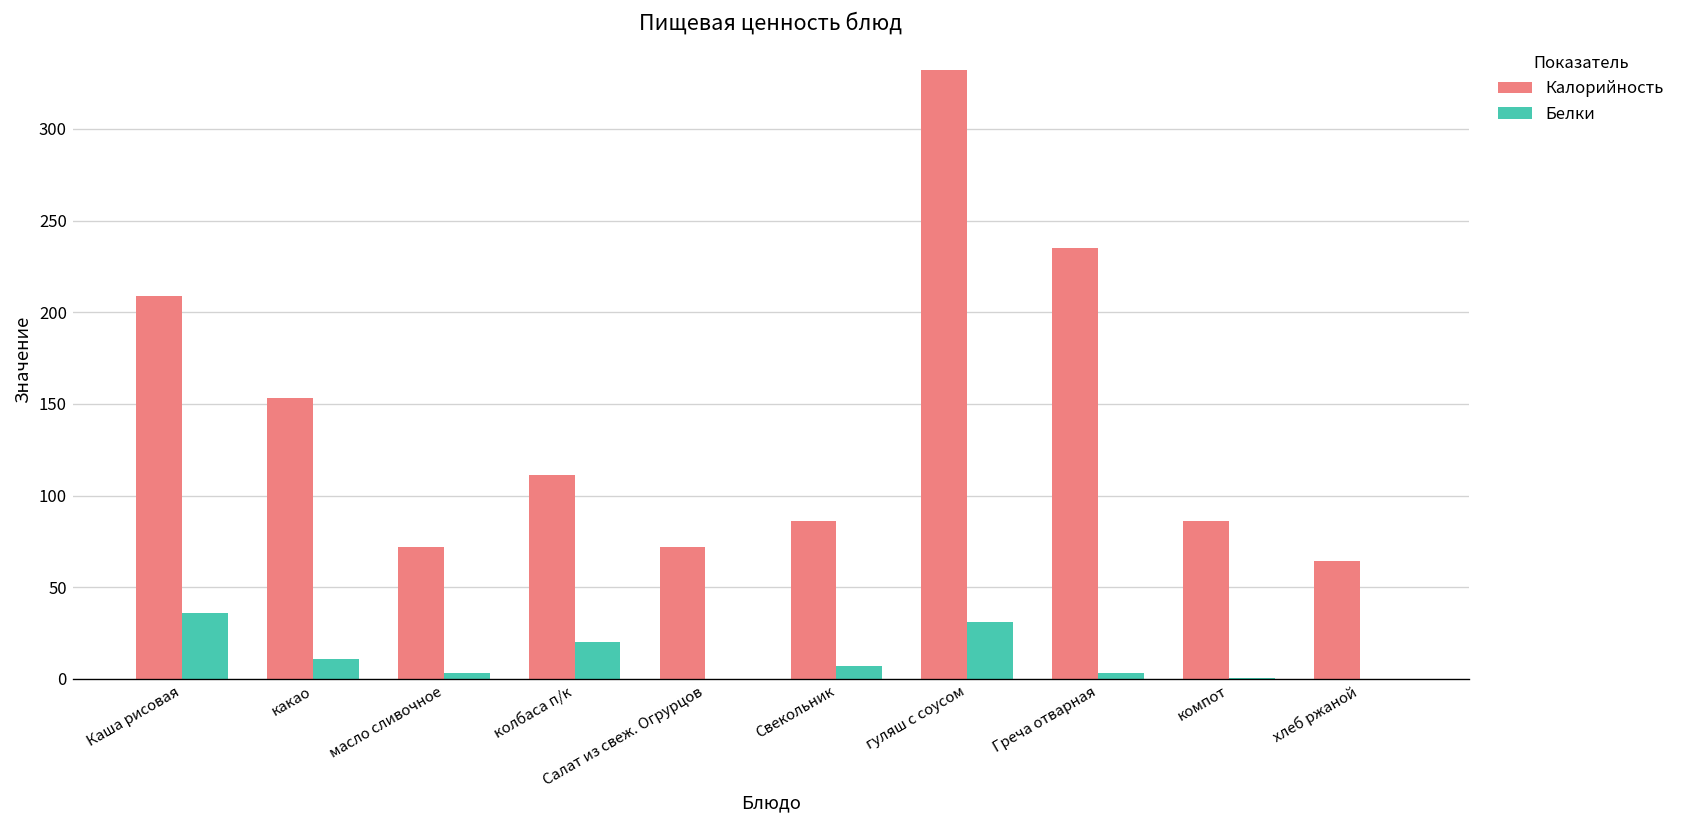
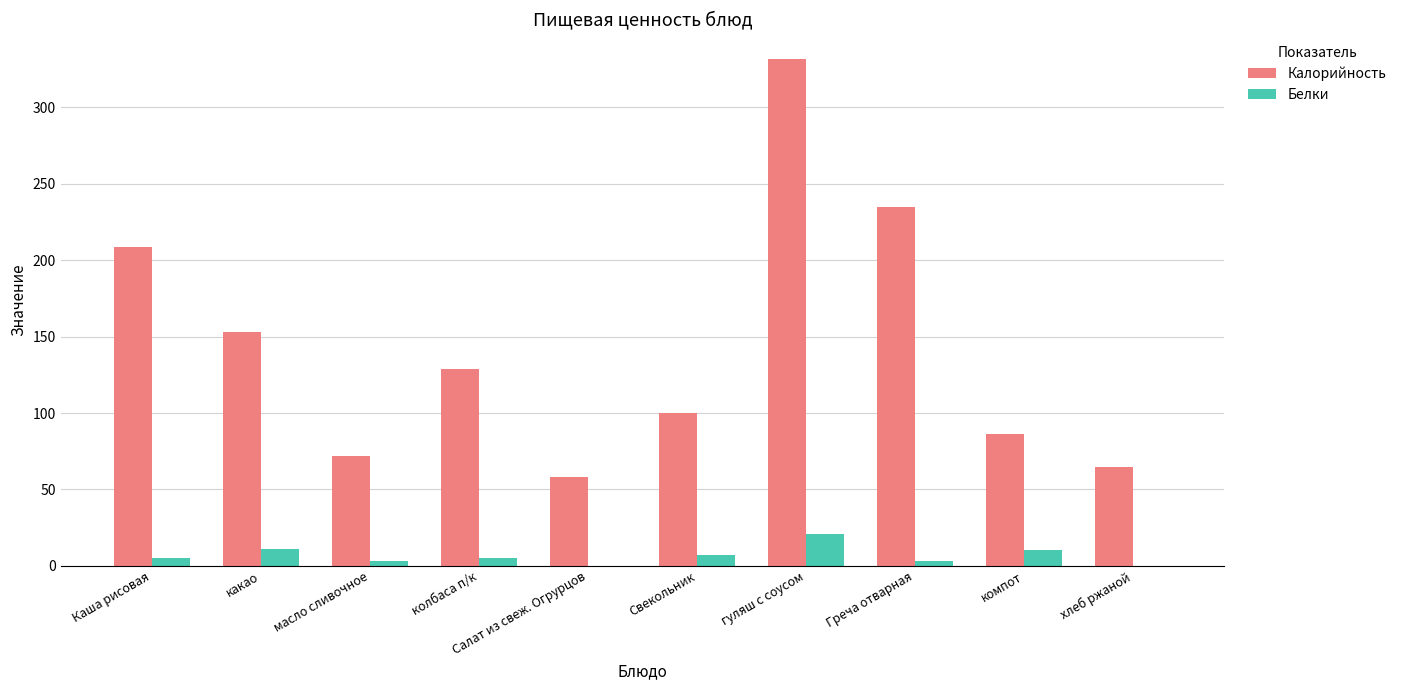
  {
    "Калорийность": {
      "Каша рисовая": 209,
      "какао": 153,
      "масло сливочное": 72,
-     "колбаса п/к": 111,
-     "Салат из свеж. Огрурцов": 72,
-     "Свекольник": 86,
+     "колбаса п/к": 129,
+     "Салат из свеж. Огрурцов": 58,
+     "Свекольник": 100,
      "гуляш с соусом": 332,
      "Греча отварная": 235,
      "компот": 86,
      "хлеб ржаной": 64
    },
    "Белки": {
-     "Каша рисовая": 36,
+     "Каша рисовая": 5,
      "какао": 11,
      "масло сливочное": 3,
-     "колбаса п/к": 20,
+     "колбаса п/к": 5,
      "Салат из свеж. Огрурцов": 0,
      "Свекольник": 7,
-     "гуляш с соусом": 31,
+     "гуляш с соусом": 21,
      "Греча отварная": 3,
-     "компот": 1,
+     "компот": 10,
      "хлеб ржаной": 0
    }
  }
